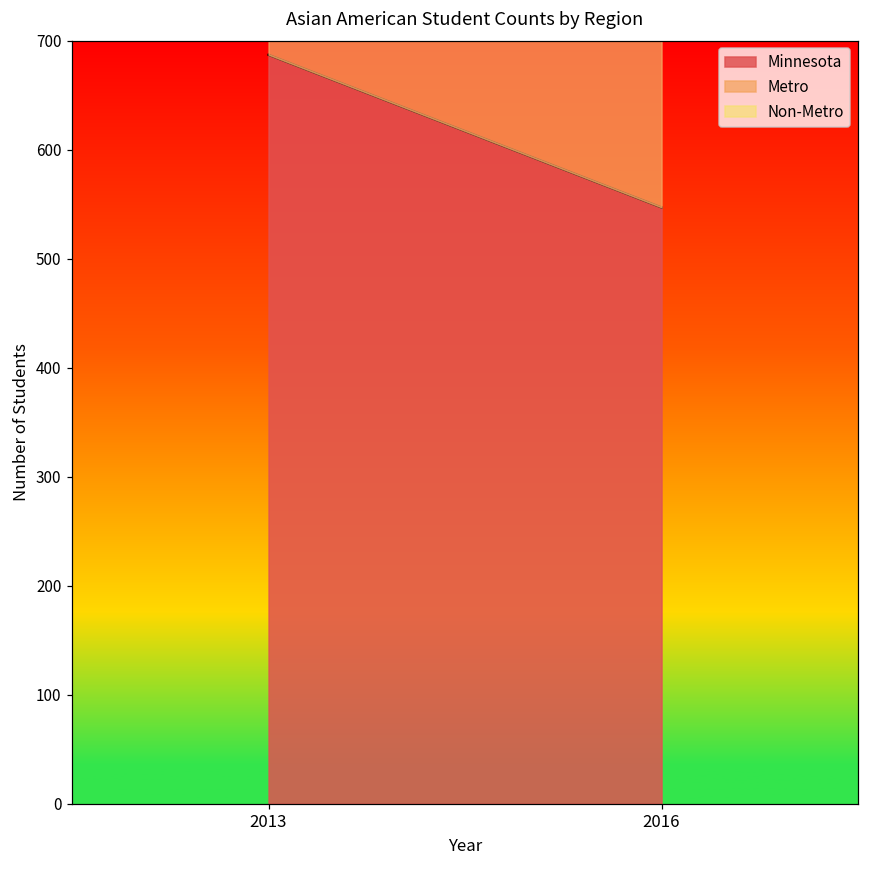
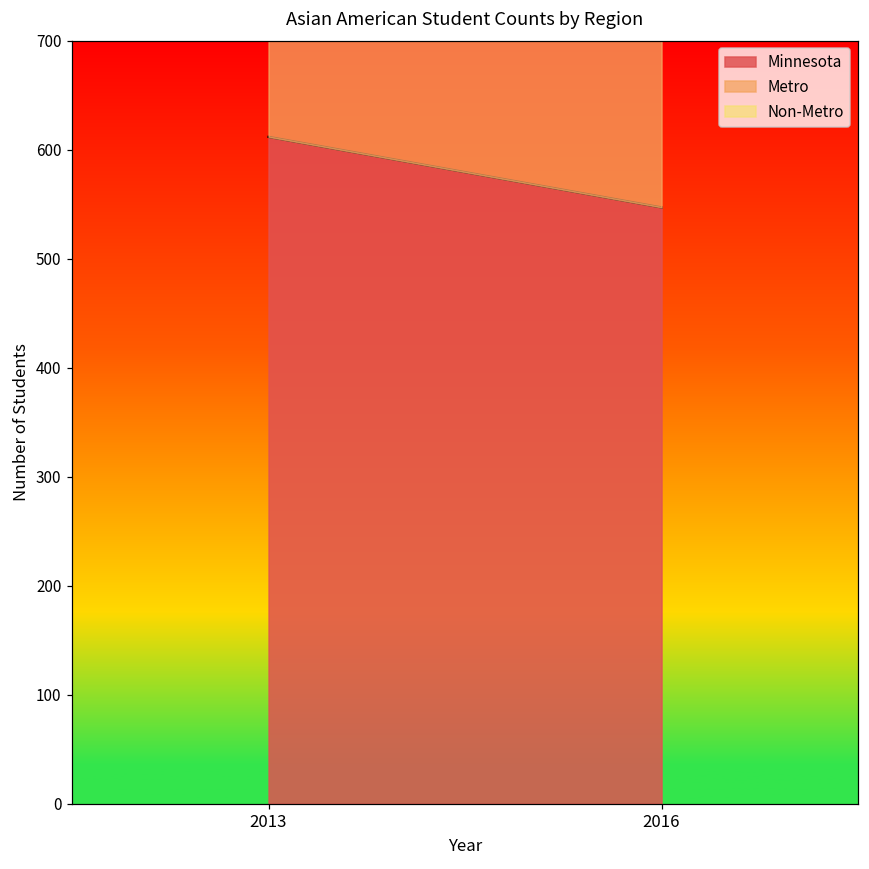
  {
    "Minnesota": {
-     "2013": 690,
+     "2013": 610,
      "2016": 550
    }
  }
